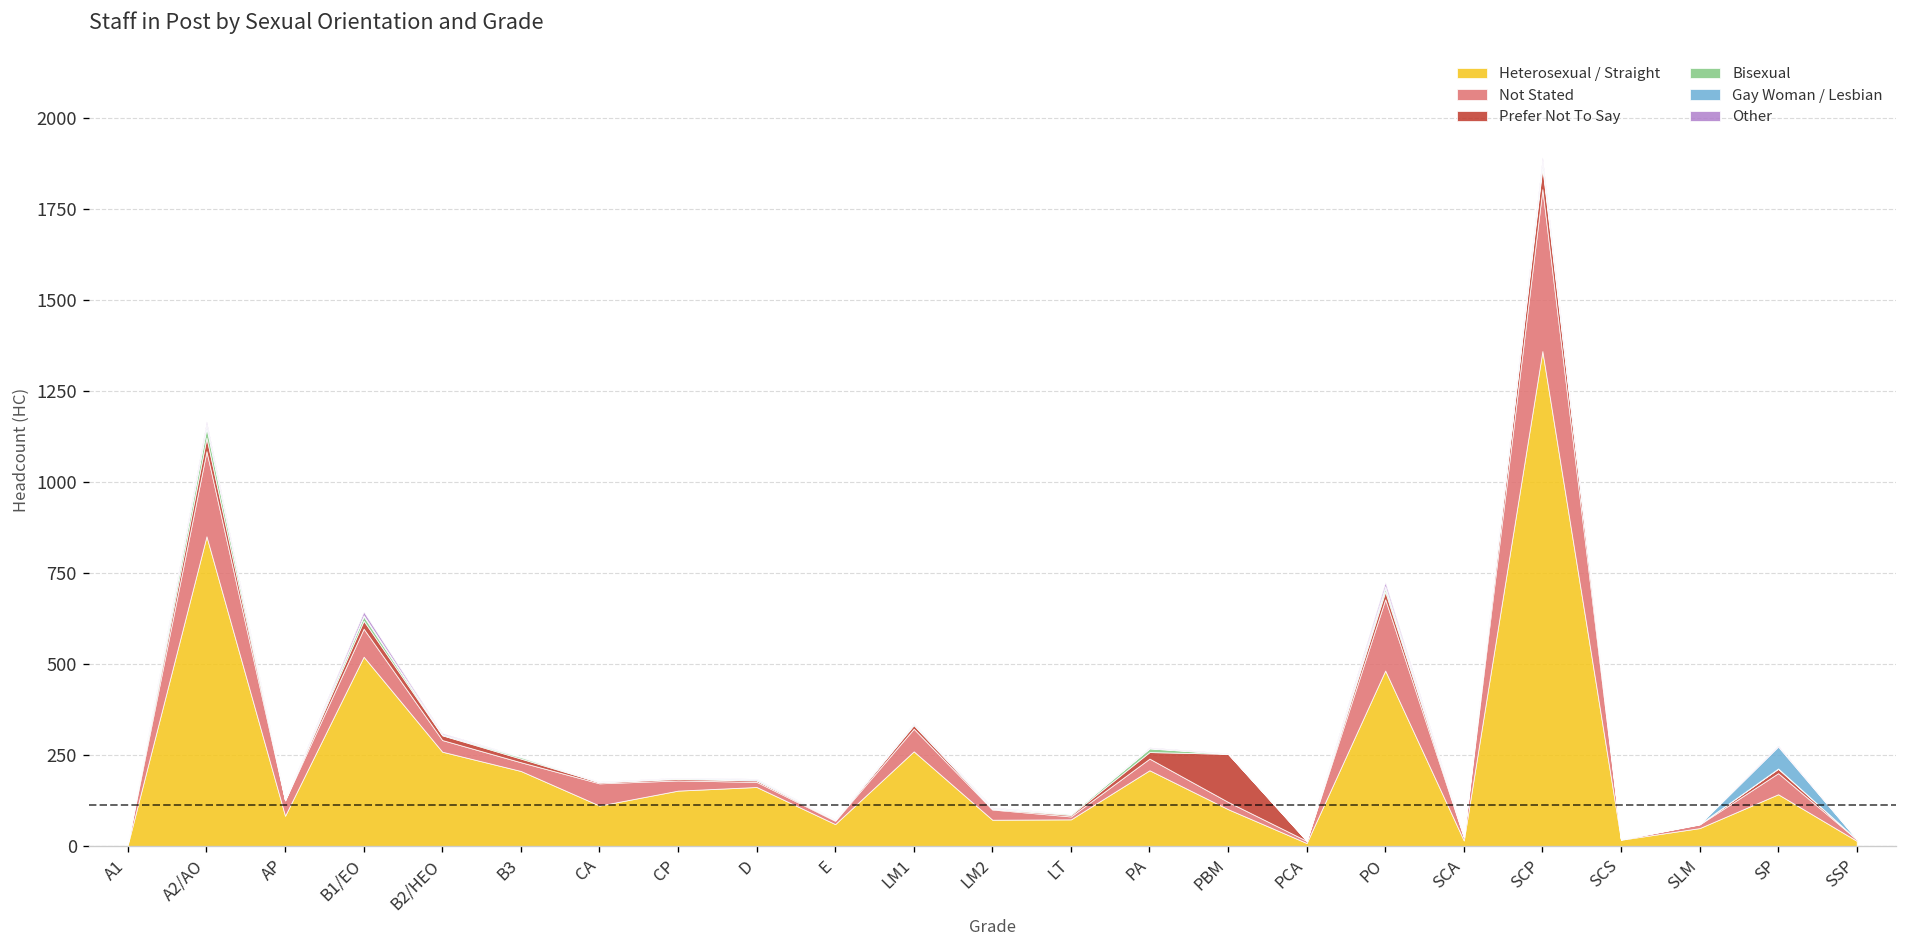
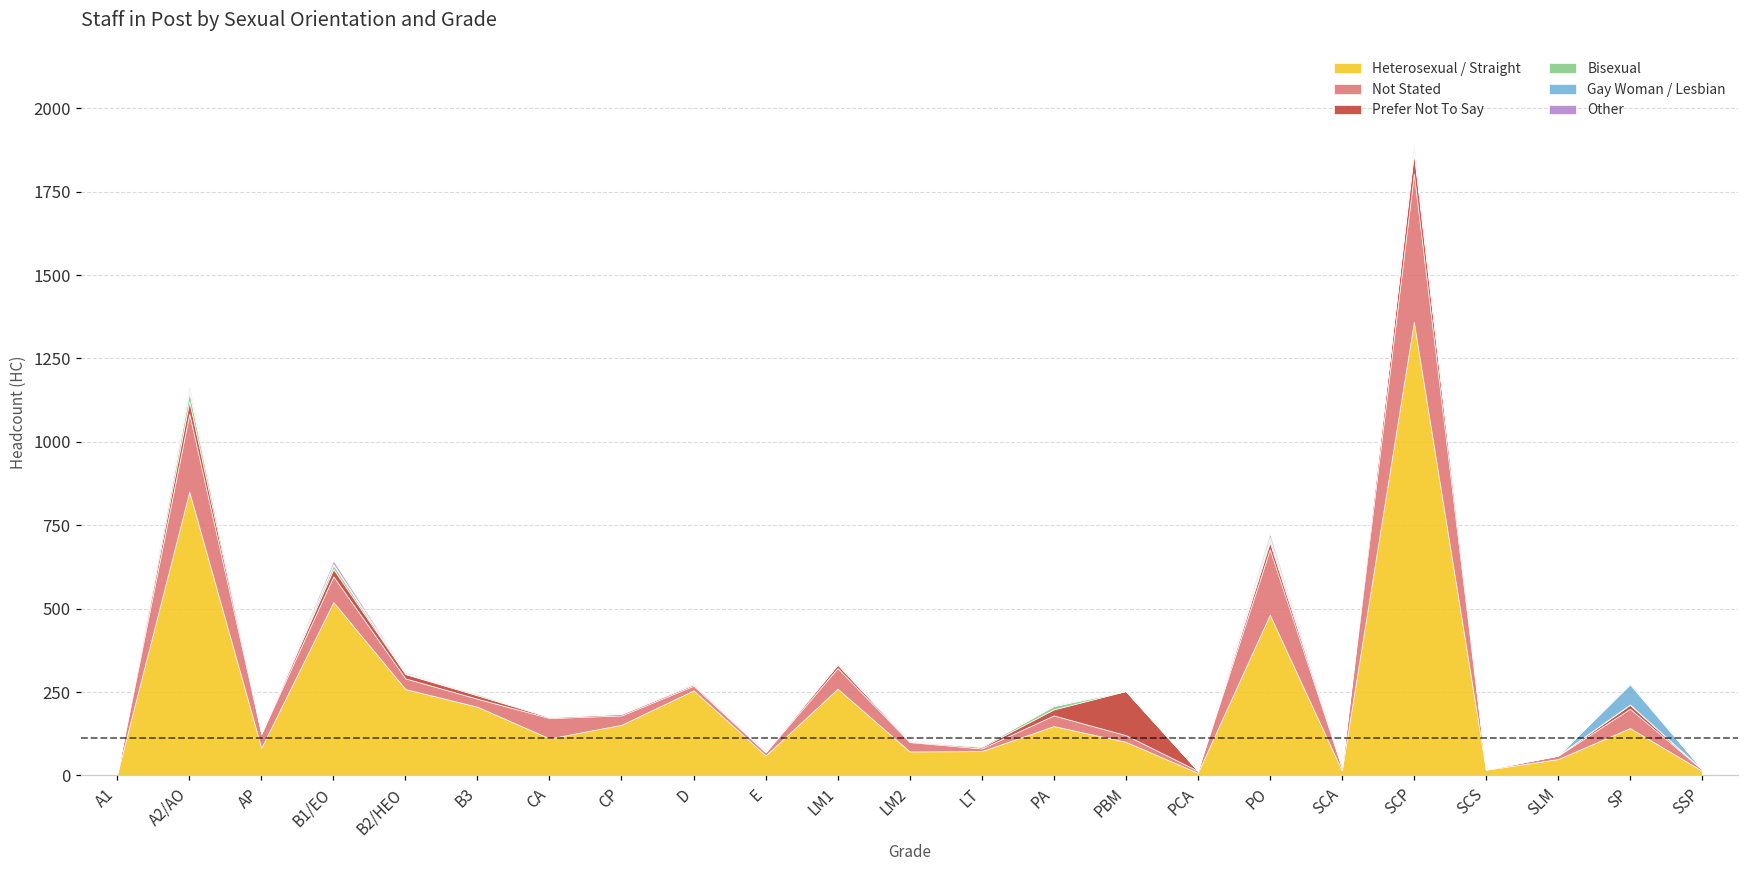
  {
    "Heterosexual / Straight": {
      "A2/AO": 850,
      "AP": 80,
      "B1/EO": 520,
      "B2/HEO": 260,
      "B3": 210,
      "CA": 110,
      "CP": 150,
-     "D": 160,
+     "D": 260,
      "E": 60,
      "LM1": 260,
      "LM2": 70,
-     "PA": 210,
+     "PA": 150,
      "PBM": 100,
      "PO": 480,
      "SCA": 20,
      "SCP": 1360,
      "SLM": 50,
      "SP": 140
    },
    "Not Stated": {
      "A2/AO": 230,
      "B1/EO": 80,
      "B2/HEO": 30,
      "B3": 20,
      "LM1": 60,
      "PA": 30,
      "PBM": 20,
      "PO": 200,
      "SCP": 450,
      "SP": 60
    },
    "Prefer Not To Say": {
      "A2/AO": 40,
      "B1/EO": 20,
      "PA": 20,
      "PO": 20,
      "SCP": 60
    },
    "Other": {
      "A2/AO": 10,
      "B1/EO": 10,
      "PO": 10,
      "SCP": 10
    }
  }
